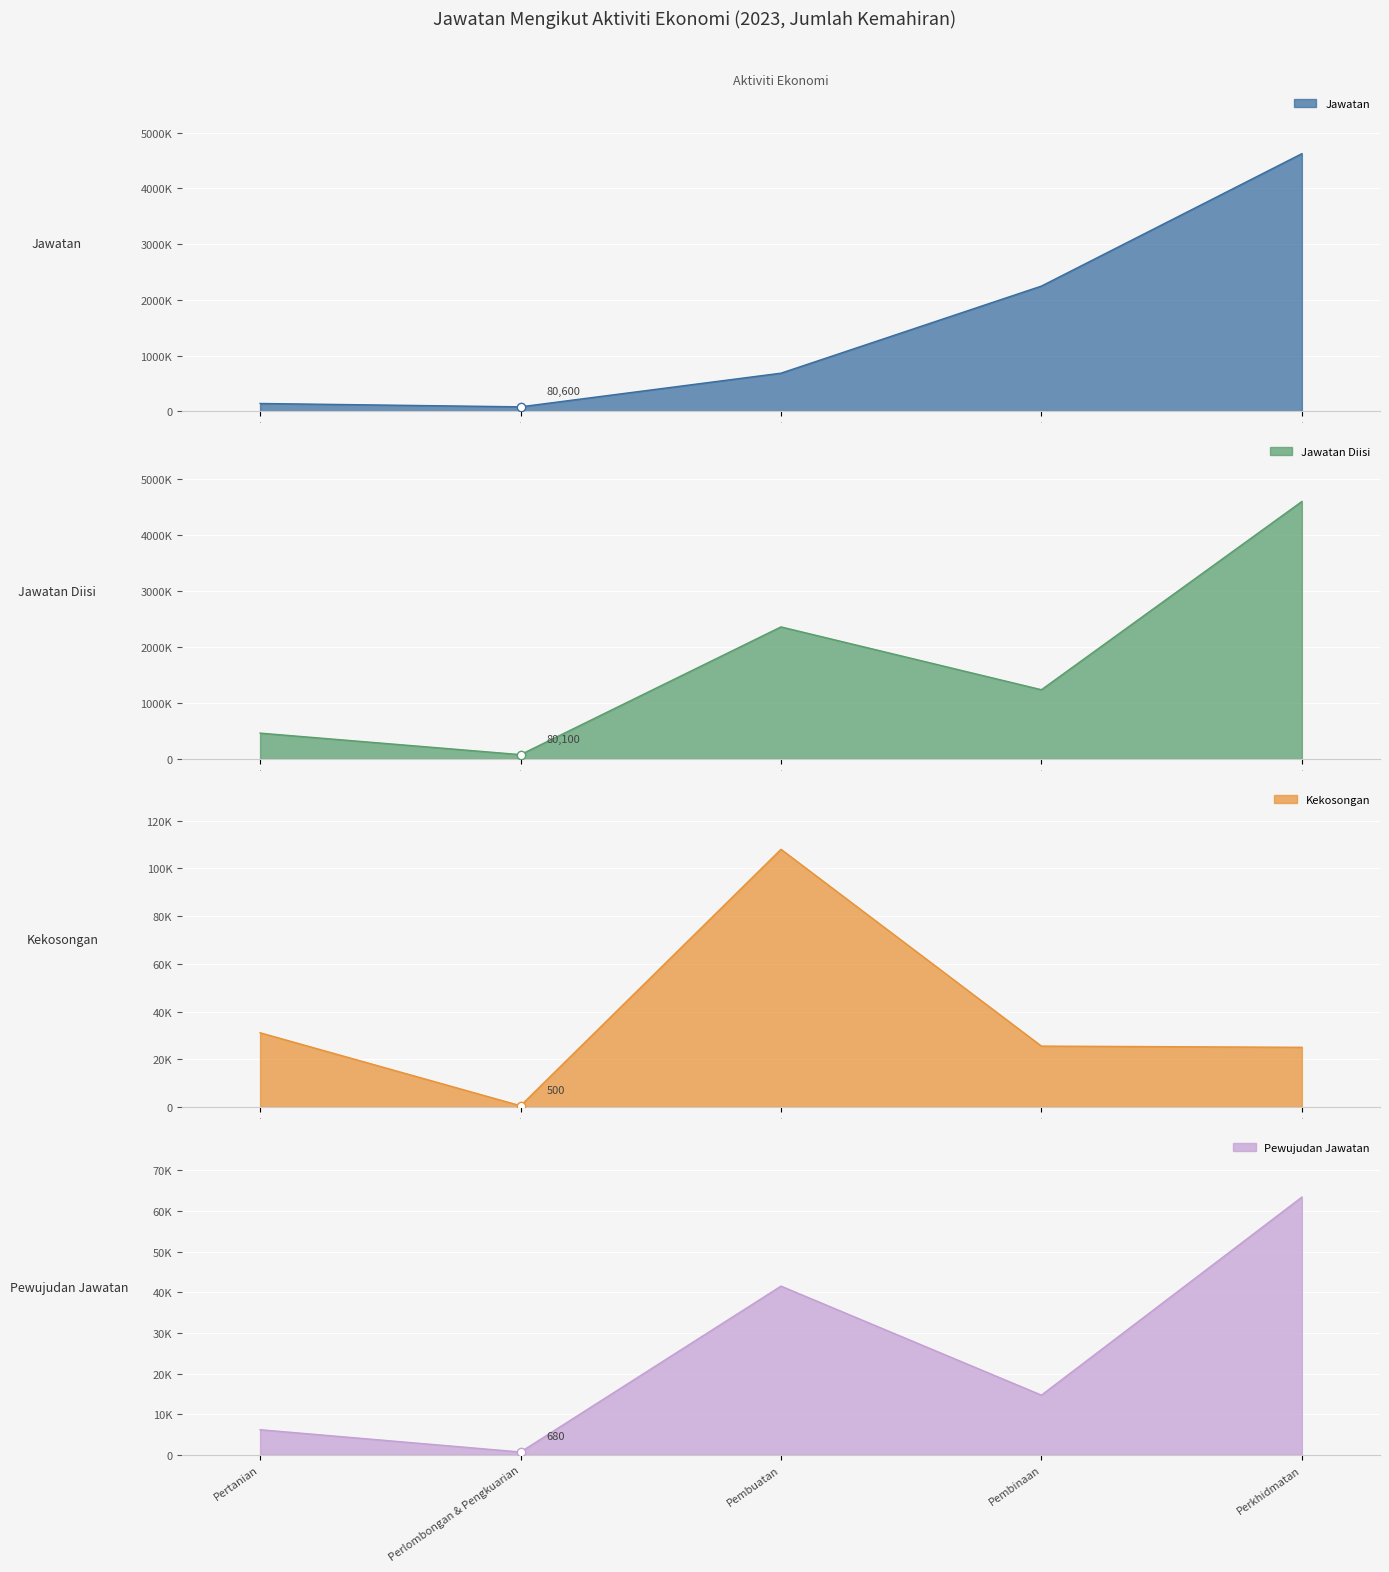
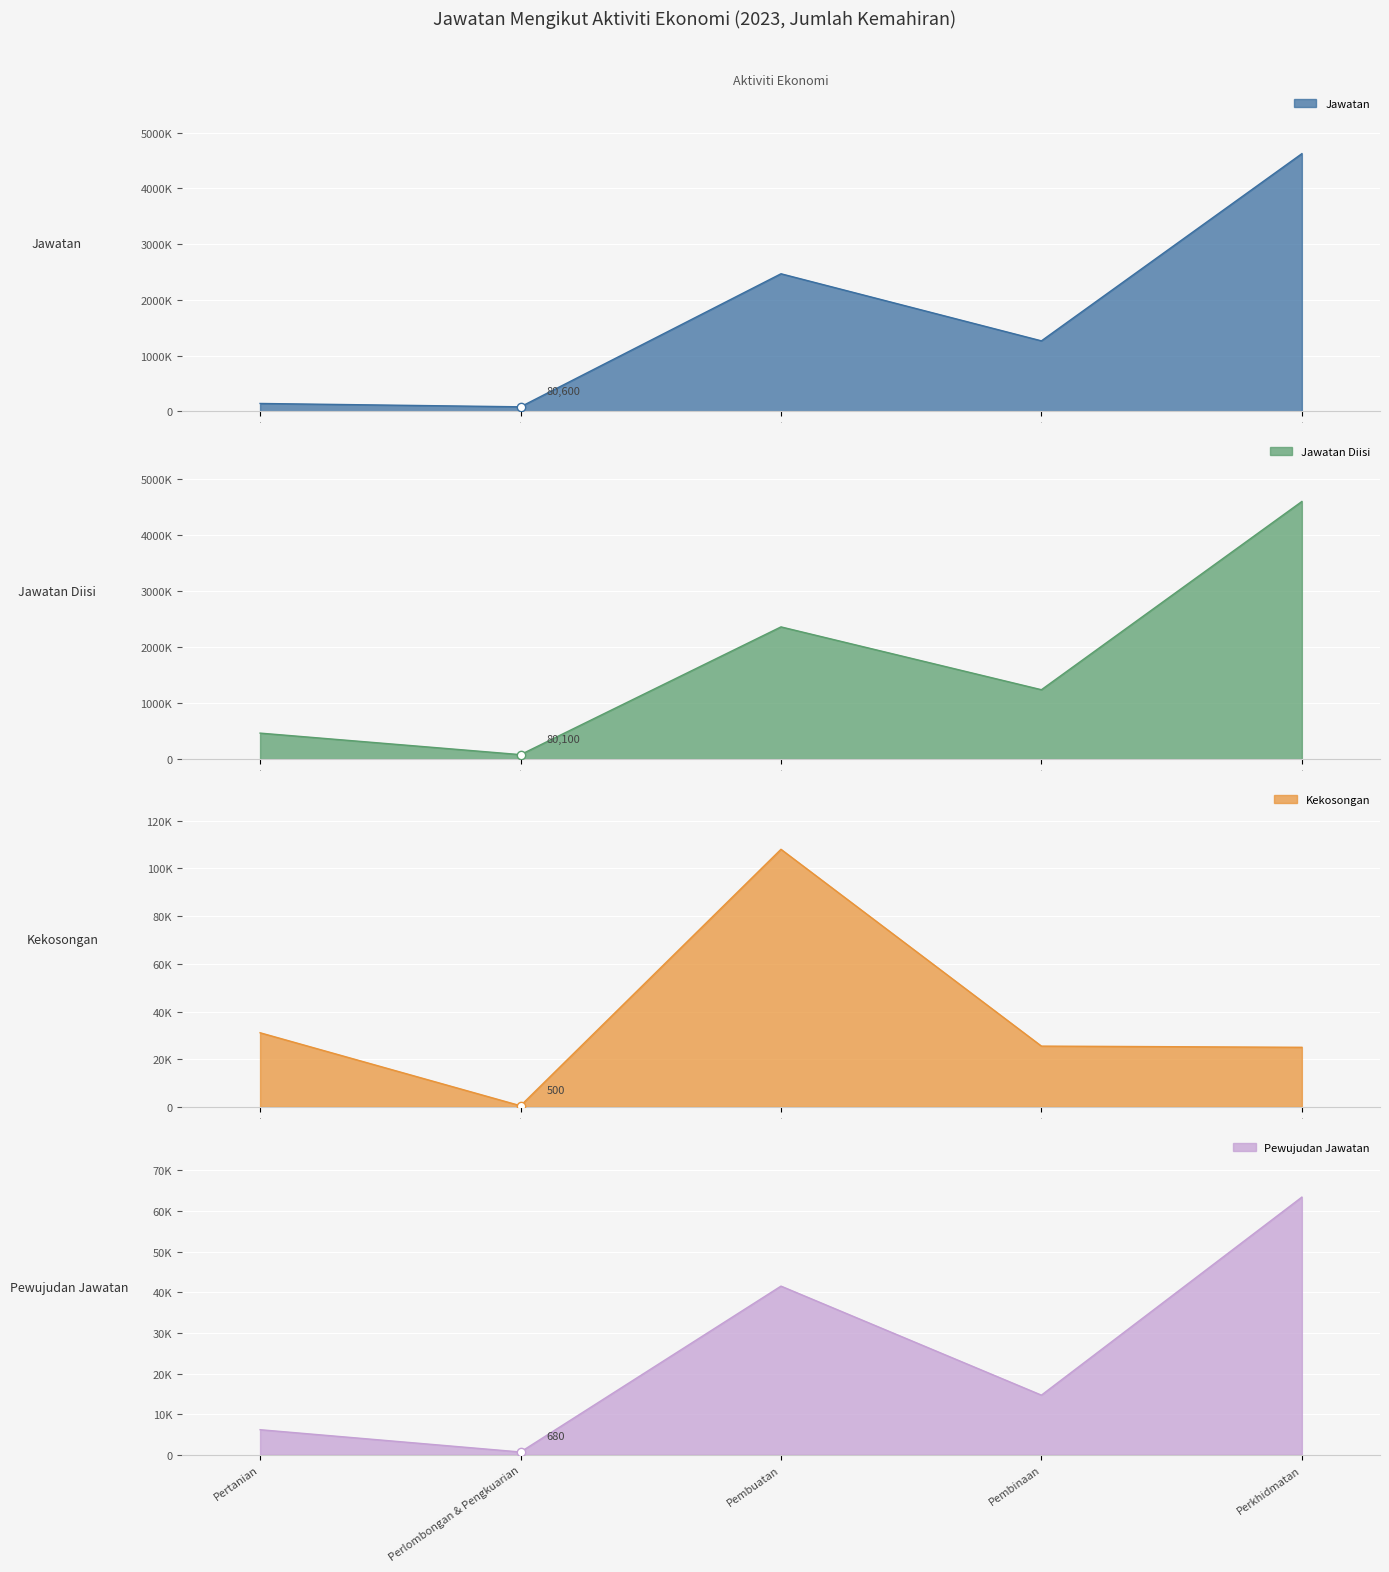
  {
    "Aktiviti Ekonomi": {
      "Jawatan": {
        "0": 100000,
-       "2": 700000,
-       "3": 2200000,
+       "2": 2500000,
+       "3": 1300000,
        "4": 4600000
      }
    }
  }
